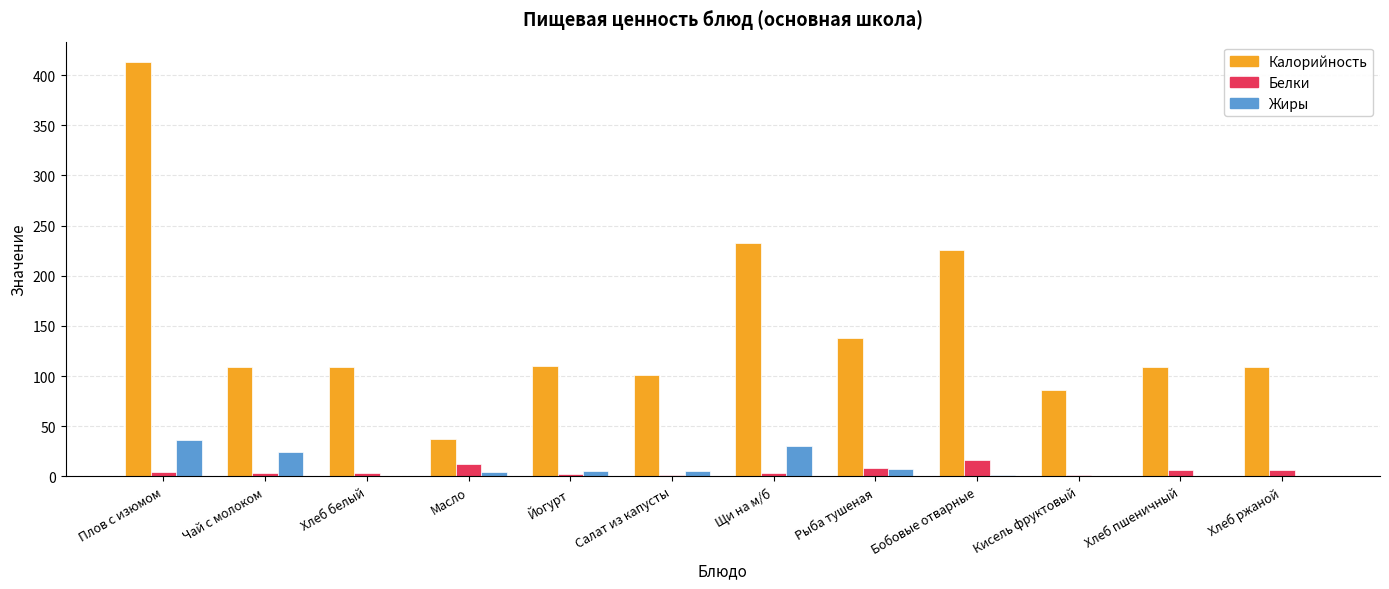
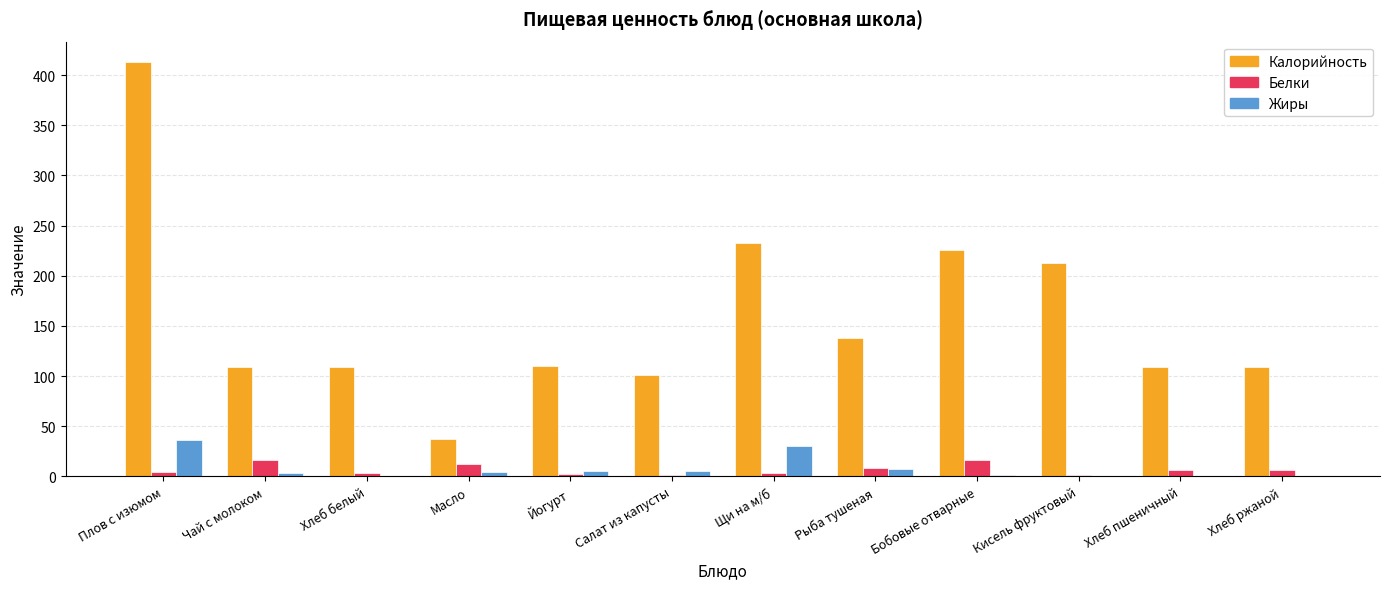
  {
    "Калорийность": {
      "Плов с изюмом": 413,
      "Чай с молоком": 109,
      "Хлеб белый": 109,
      "Масло": 38,
      "Йогурт": 110,
      "Салат из капусты": 101,
      "Щи на м/б": 232,
      "Рыба тушеная": 138,
      "Бобовые отварные": 226,
-     "Кисель фруктовый": 86,
+     "Кисель фруктовый": 213,
      "Хлеб пшеничный": 109,
      "Хлеб ржаной": 109
    },
    "Белки": {
      "Плов с изюмом": 5,
-     "Чай с молоком": 3,
+     "Чай с молоком": 16,
      "Хлеб белый": 4,
      "Масло": 12,
      "Щи на м/б": 3,
      "Рыба тушеная": 8,
      "Бобовые отварные": 17,
      "Хлеб пшеничный": 6,
      "Хлеб ржаной": 6
    },
    "Жиры": {
      "Плов с изюмом": 36,
-     "Чай с молоком": 24,
+     "Чай с молоком": 3,
      "Масло": 4,
      "Йогурт": 5,
      "Салат из капусты": 5,
      "Щи на м/б": 31,
      "Рыба тушеная": 7
    }
  }
